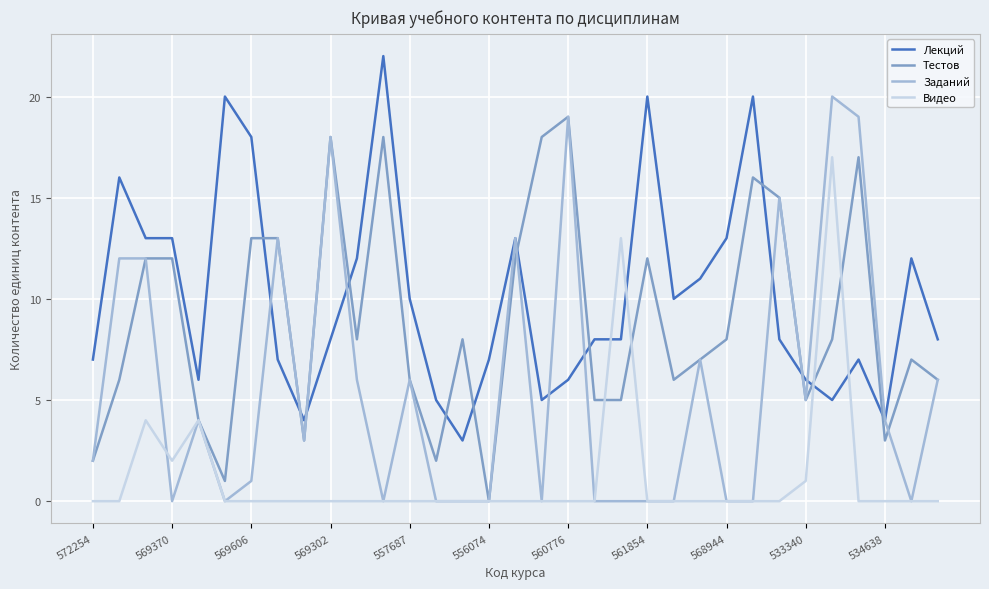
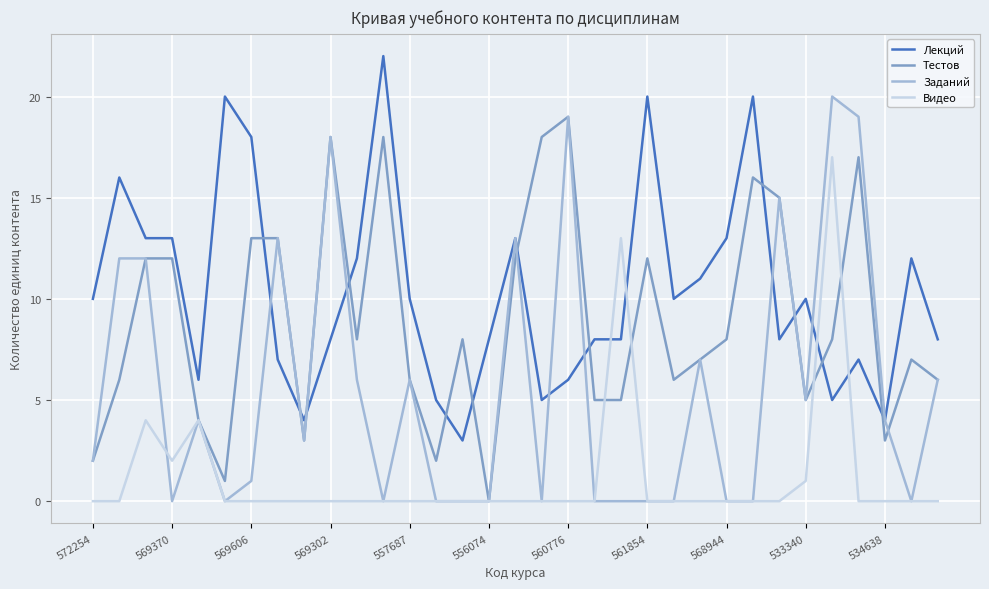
  {
    "Лекций": {
-     "572254": 7,
+     "572254": 10,
      "569370": 13,
      "569606": 18,
      "569302": 8,
      "557687": 10,
-     "556074": 7,
+     "556074": 8,
      "560776": 6,
      "561854": 20,
      "568944": 13,
-     "533340": 6
+     "533340": 10
    }
  }
